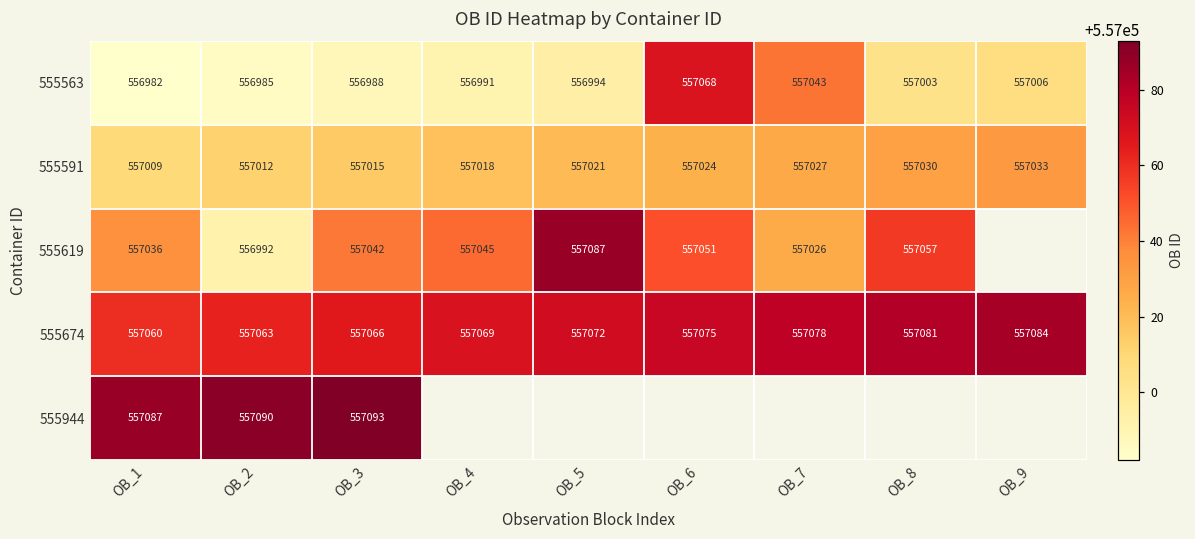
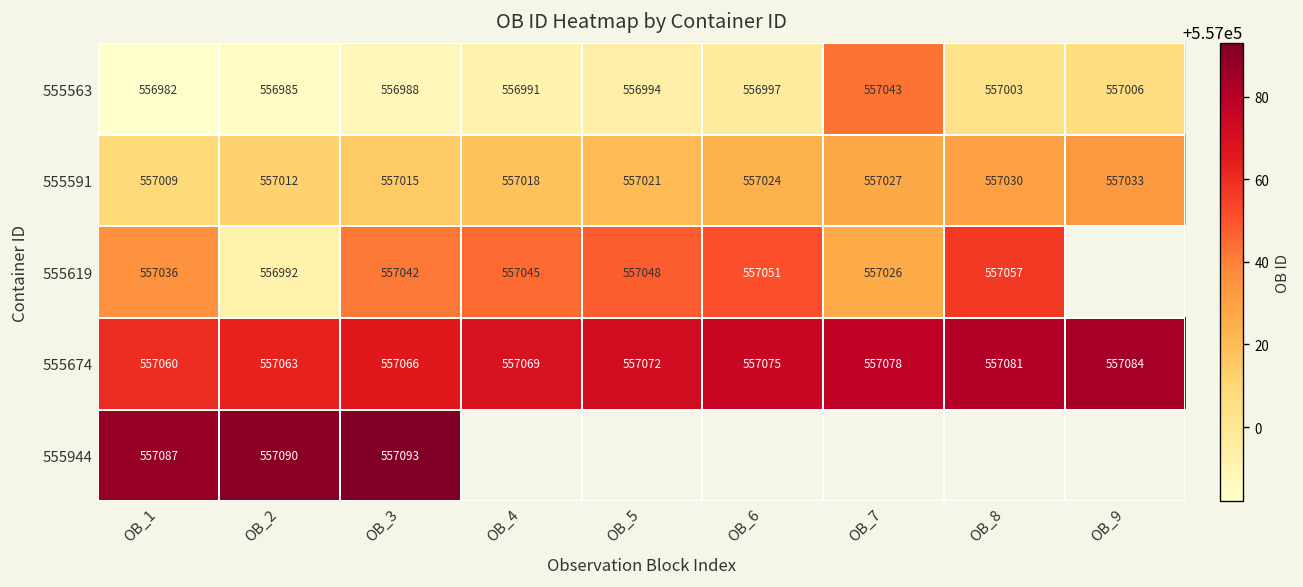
  {
    "555563": {
      "OB_1": 556982,
      "OB_2": 556985,
      "OB_3": 556988,
      "OB_4": 556991,
      "OB_5": 556994,
-     "OB_6": 557068,
+     "OB_6": 556997,
      "OB_7": 557043,
      "OB_8": 557003,
      "OB_9": 557006
    },
    "555591": {
      "OB_1": 557009,
      "OB_2": 557012,
      "OB_3": 557015,
      "OB_4": 557018,
      "OB_5": 557021,
      "OB_6": 557024,
      "OB_7": 557027,
      "OB_8": 557030,
      "OB_9": 557033
    },
    "555619": {
      "OB_1": 557036,
      "OB_2": 556992,
      "OB_3": 557042,
      "OB_4": 557045,
-     "OB_5": 557087,
+     "OB_5": 557048,
      "OB_6": 557051,
      "OB_7": 557026,
      "OB_8": 557057
    },
    "555674": {
      "OB_1": 557060,
      "OB_2": 557063,
      "OB_3": 557066,
      "OB_4": 557069,
      "OB_5": 557072,
      "OB_6": 557075,
      "OB_7": 557078,
      "OB_8": 557081,
      "OB_9": 557084
    },
    "555944": {
      "OB_1": 557087,
      "OB_2": 557090,
      "OB_3": 557093
    }
  }
